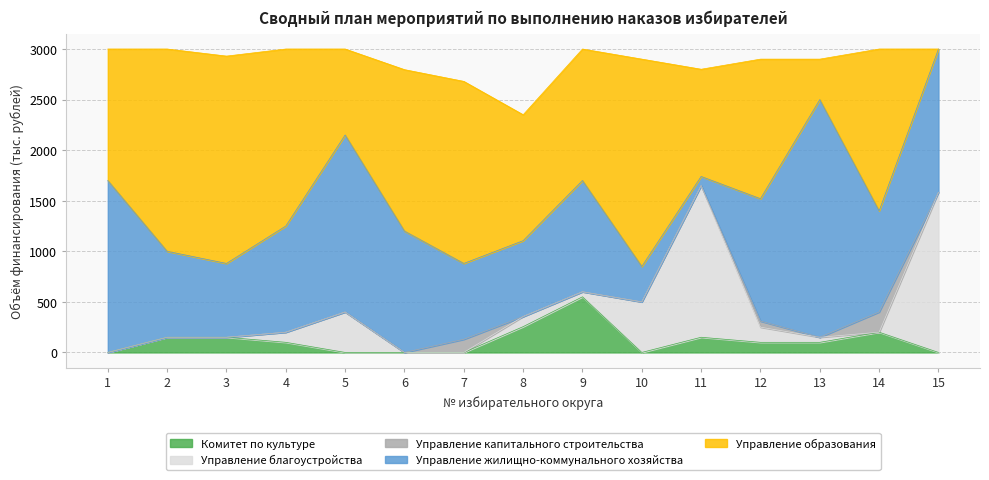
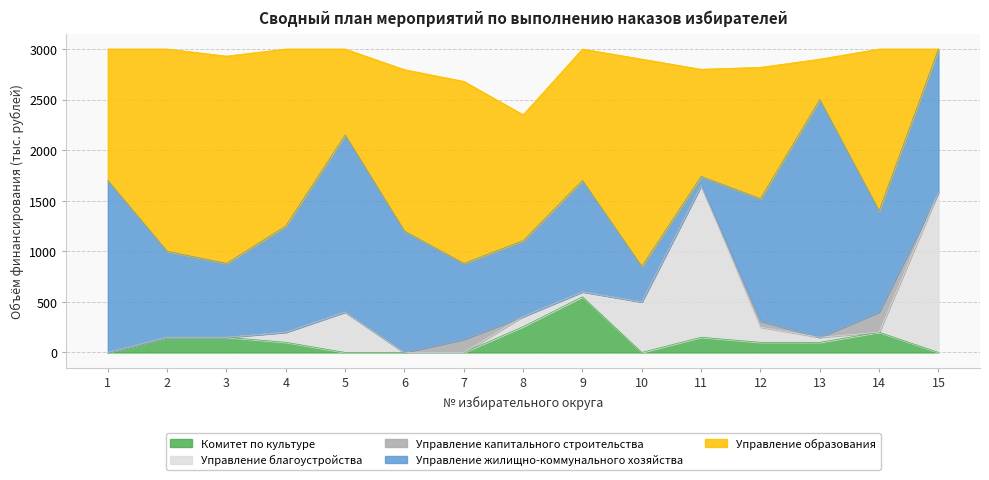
  {
    "Комитет по культуре": {
      "4": 100,
      "5": 0,
      "8": 260,
      "9": 550,
      "10": 0,
      "11": 150,
      "12": 100,
      "13": 100,
      "15": 0
    },
    "Управление благоустройства": {
      "12": 150
    },
    "Управление капитального строительства": {
      "7": 130,
      "12": 60,
      "14": 200
    },
    "Управление жилищно-коммунального хозяйства": {
      "1": 1700,
      "2": 850,
      "3": 730,
      "4": 1050,
      "5": 1750,
      "6": 1200,
      "7": 750,
      "8": 750,
      "9": 1100,
      "10": 350,
      "11": 90,
      "12": 1210,
      "13": 2350,
      "14": 1000
    },
    "Управление образования": {
      "1": 1300,
      "2": 2000,
      "3": 2050,
      "4": 1750,
      "5": 850,
      "6": 1600,
      "7": 1800,
      "8": 1250,
      "9": 1300,
      "10": 2050,
      "11": 1060,
-     "12": 1380,
+     "12": 1300,
      "13": 400,
      "14": 1600
    }
  }
